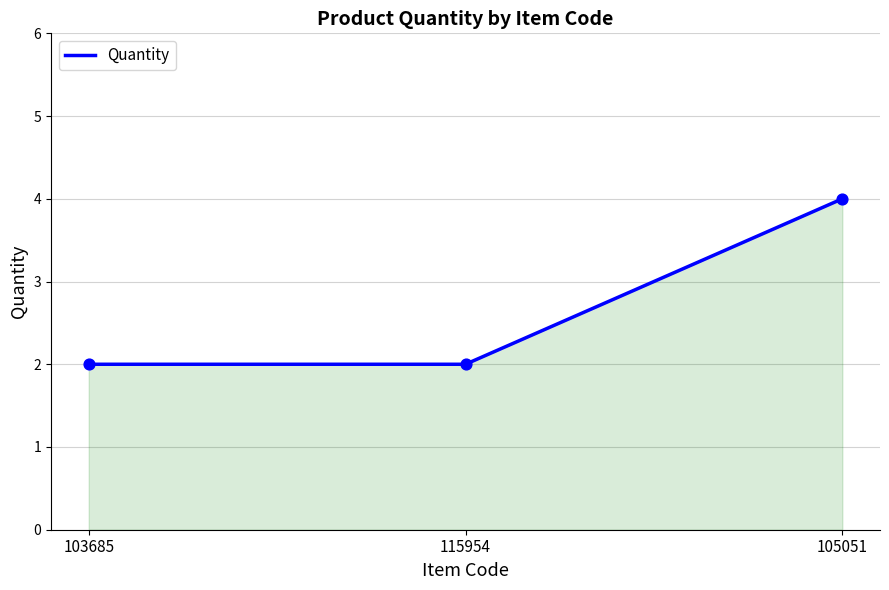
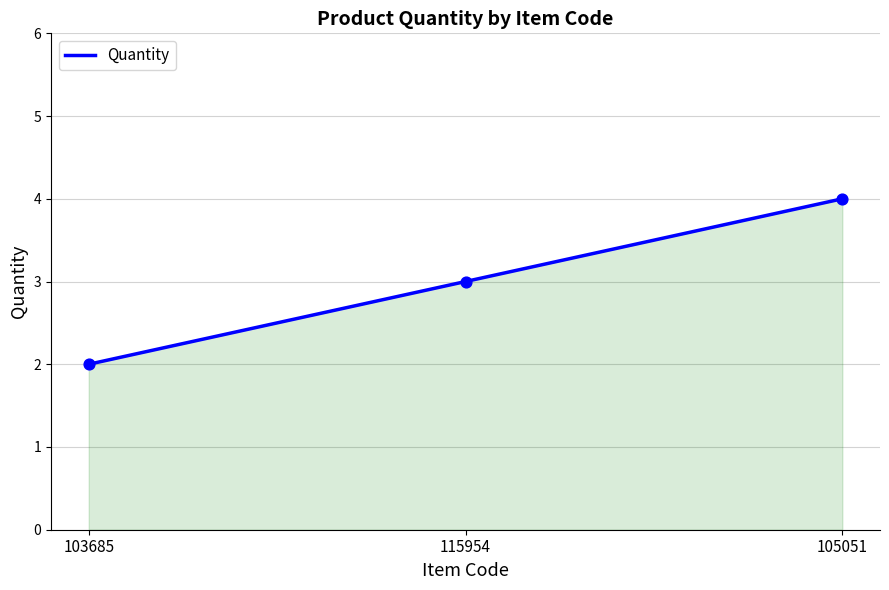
  {
    "103685": 2,
-   "115954": 2,
+   "115954": 3,
    "105051": 4
  }
